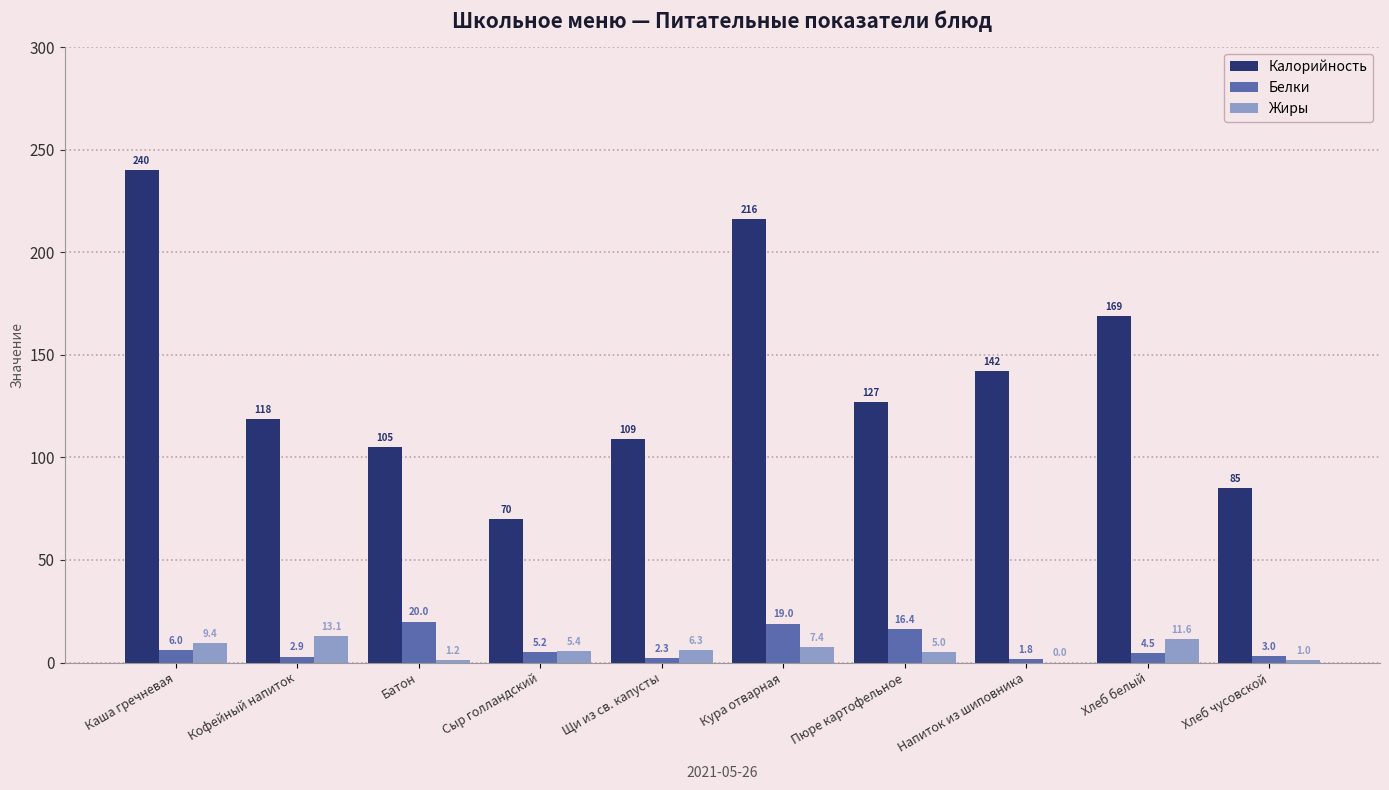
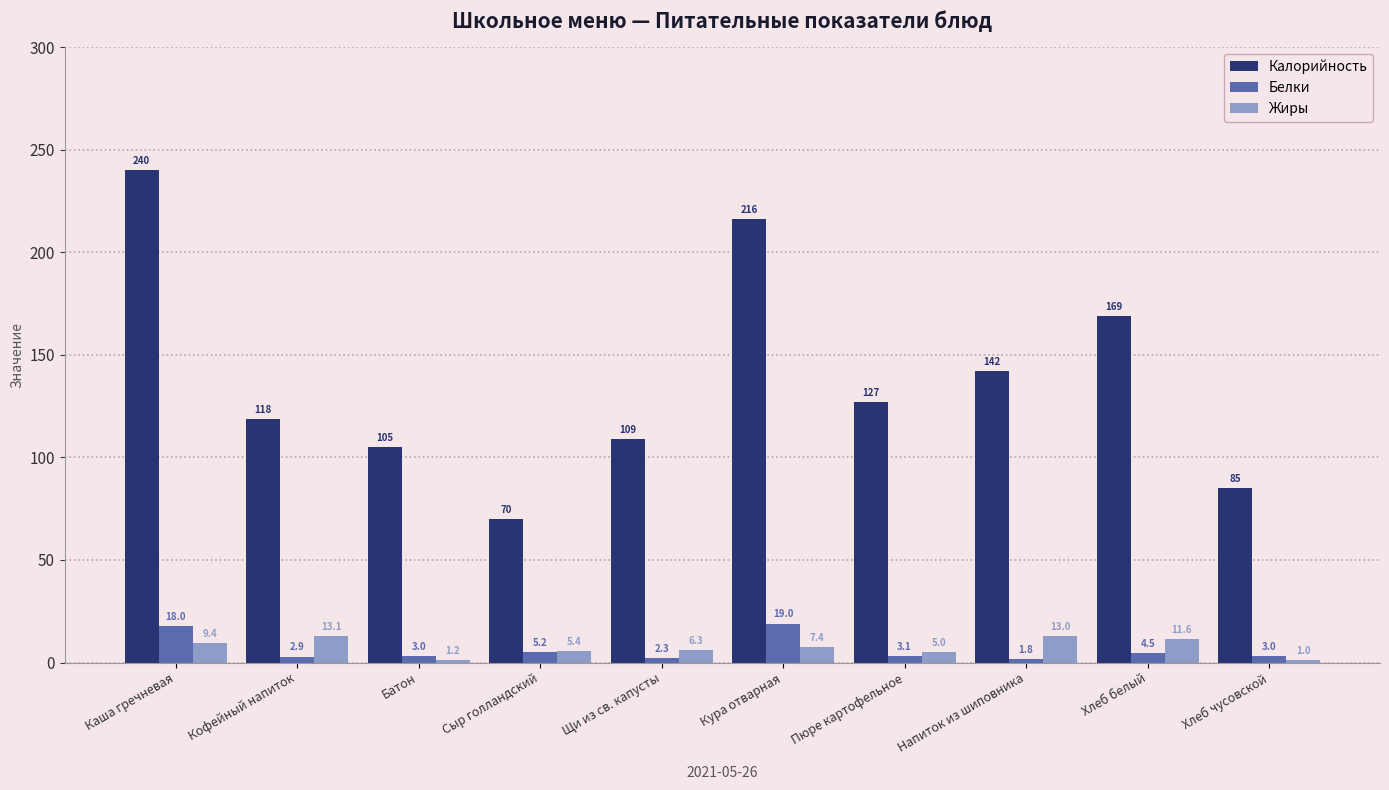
  {
    "Калорийность": {
      "Каша гречневая": 240,
      "Кофейный напиток": 118,
      "Батон": 105,
      "Сыр голландский": 70,
      "Щи из св. капусты": 109,
      "Кура отварная": 216,
      "Пюре картофельное": 127,
      "Напиток из шиповника": 142,
      "Хлеб белый": 169,
      "Хлеб чусовской": 85
    },
    "Белки": {
-     "Каша гречневая": 6.0,
+     "Каша гречневая": 18.0,
      "Кофейный напиток": 2.9,
-     "Батон": 20.0,
+     "Батон": 3.0,
      "Сыр голландский": 5.2,
      "Щи из св. капусты": 2.3,
      "Кура отварная": 19.0,
-     "Пюре картофельное": 16.4,
+     "Пюре картофельное": 3.1,
      "Напиток из шиповника": 1.8,
      "Хлеб белый": 4.5,
      "Хлеб чусовской": 3.0
    },
    "Жиры": {
      "Каша гречневая": 9.4,
      "Кофейный напиток": 13.1,
      "Батон": 1.2,
      "Сыр голландский": 5.4,
      "Щи из св. капусты": 6.3,
      "Кура отварная": 7.4,
      "Пюре картофельное": 5.0,
-     "Напиток из шиповника": 0.0,
+     "Напиток из шиповника": 13.0,
      "Хлеб белый": 11.6,
      "Хлеб чусовской": 1.0
    }
  }
